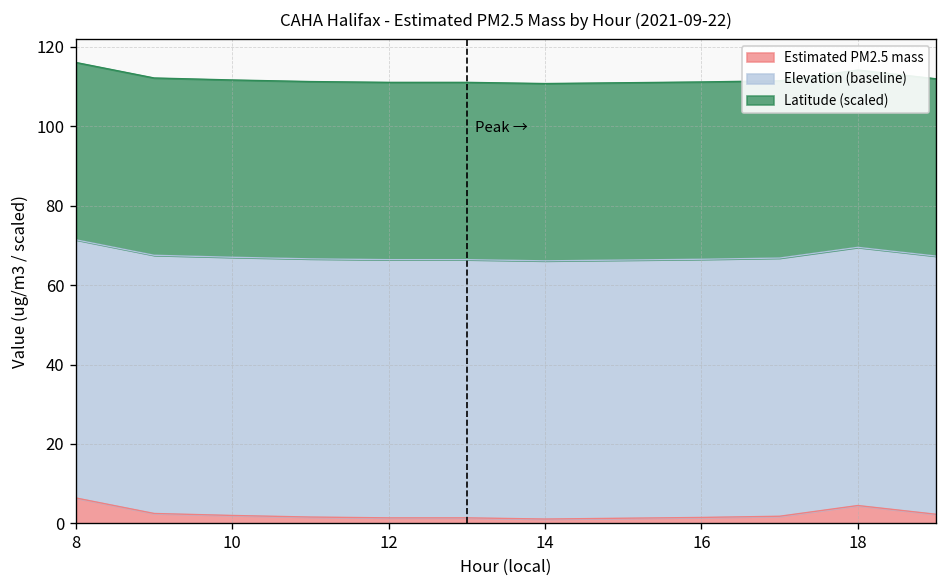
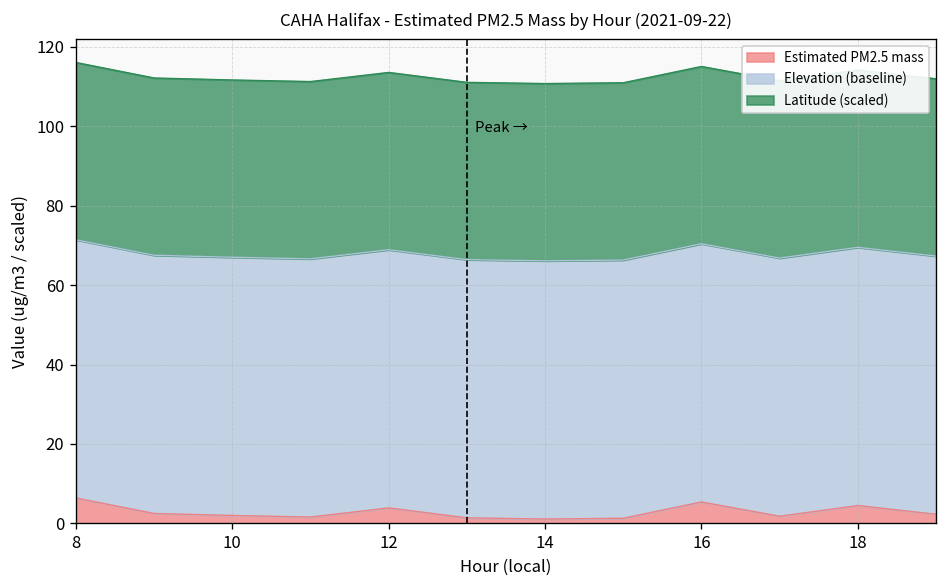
  {
    "Estimated PM2.5 mass": {
      "8": 6,
      "10": 2,
-     "12": 1,
+     "12": 4,
      "14": 1,
-     "16": 2,
+     "16": 5,
      "18": 5
    },
    "Elevation (baseline)": {
      "8": 65,
      "10": 65,
      "12": 65,
      "14": 65,
      "16": 65,
      "18": 65
    },
    "Latitude (scaled)": {
      "8": 45,
      "10": 45,
      "12": 45,
      "14": 45,
      "16": 45
    }
  }
